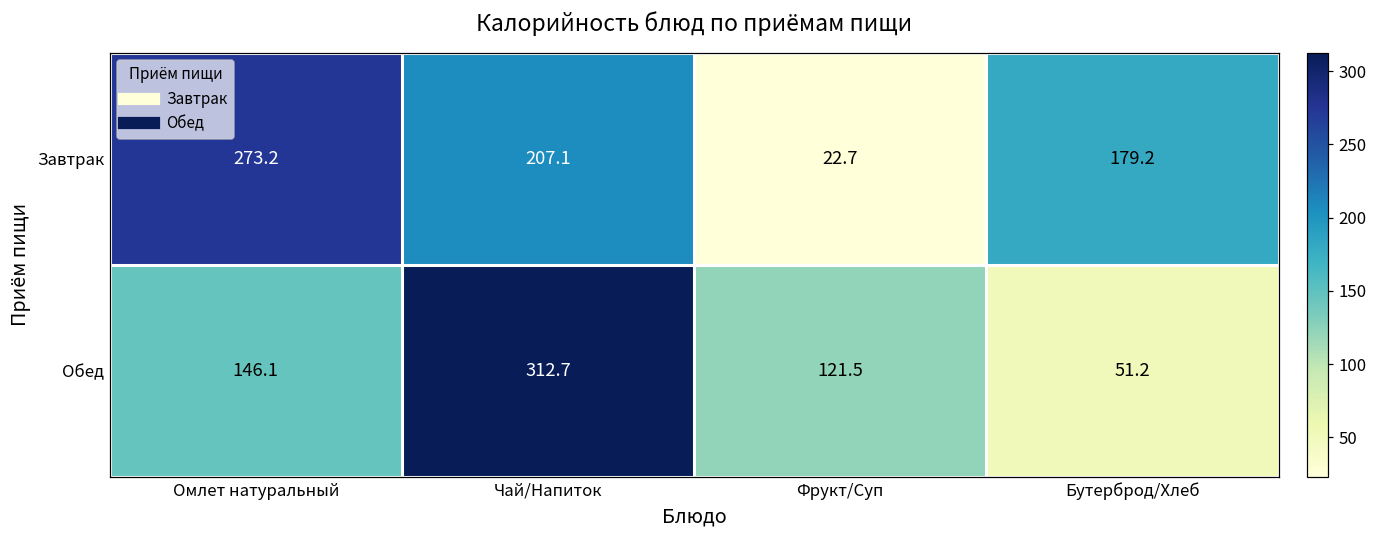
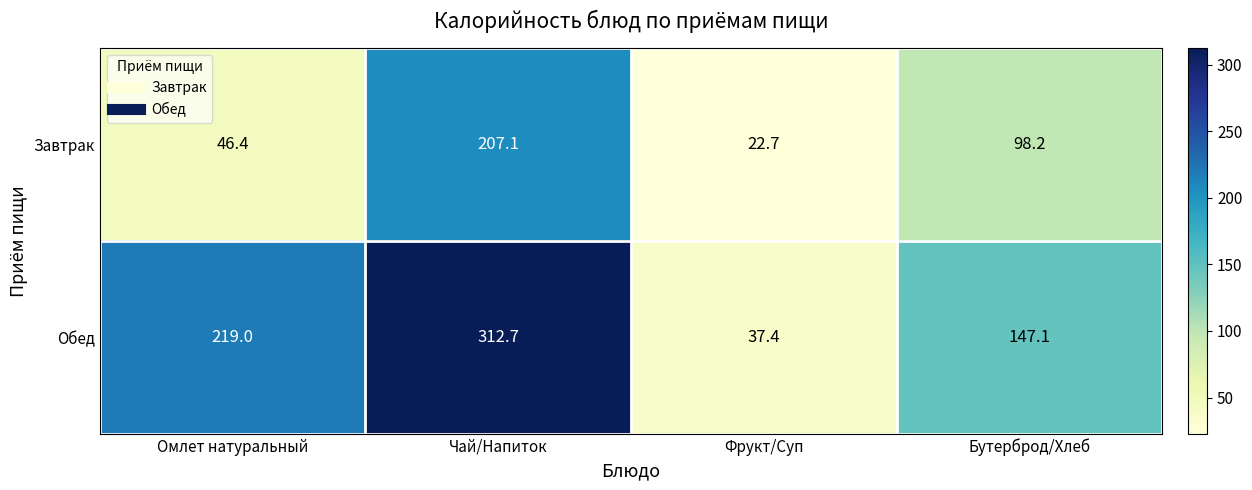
  {
    "Завтрак": {
-     "Омлет натуральный": 273.2,
+     "Омлет натуральный": 46.4,
      "Чай/Напиток": 207.1,
      "Фрукт/Суп": 22.7,
-     "Бутерброд/Хлеб": 179.2
+     "Бутерброд/Хлеб": 98.2
    },
    "Обед": {
-     "Омлет натуральный": 146.1,
+     "Омлет натуральный": 219.0,
      "Чай/Напиток": 312.7,
-     "Фрукт/Суп": 121.5,
-     "Бутерброд/Хлеб": 51.2
+     "Фрукт/Суп": 37.4,
+     "Бутерброд/Хлеб": 147.1
    }
  }
